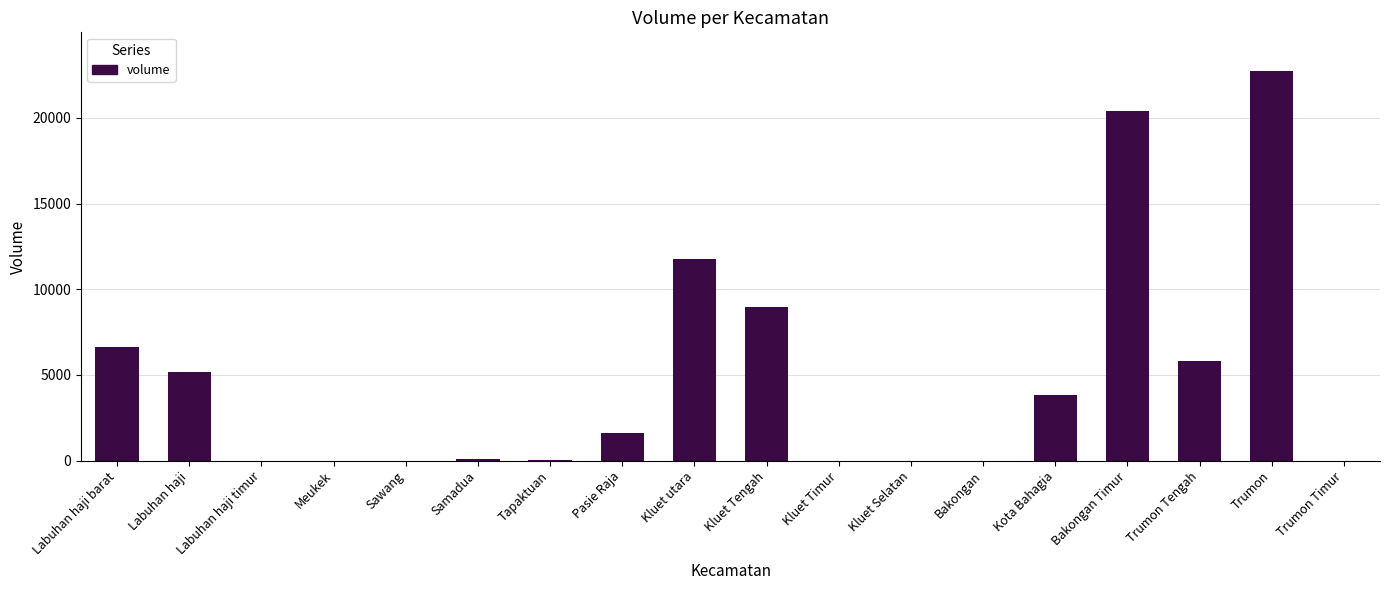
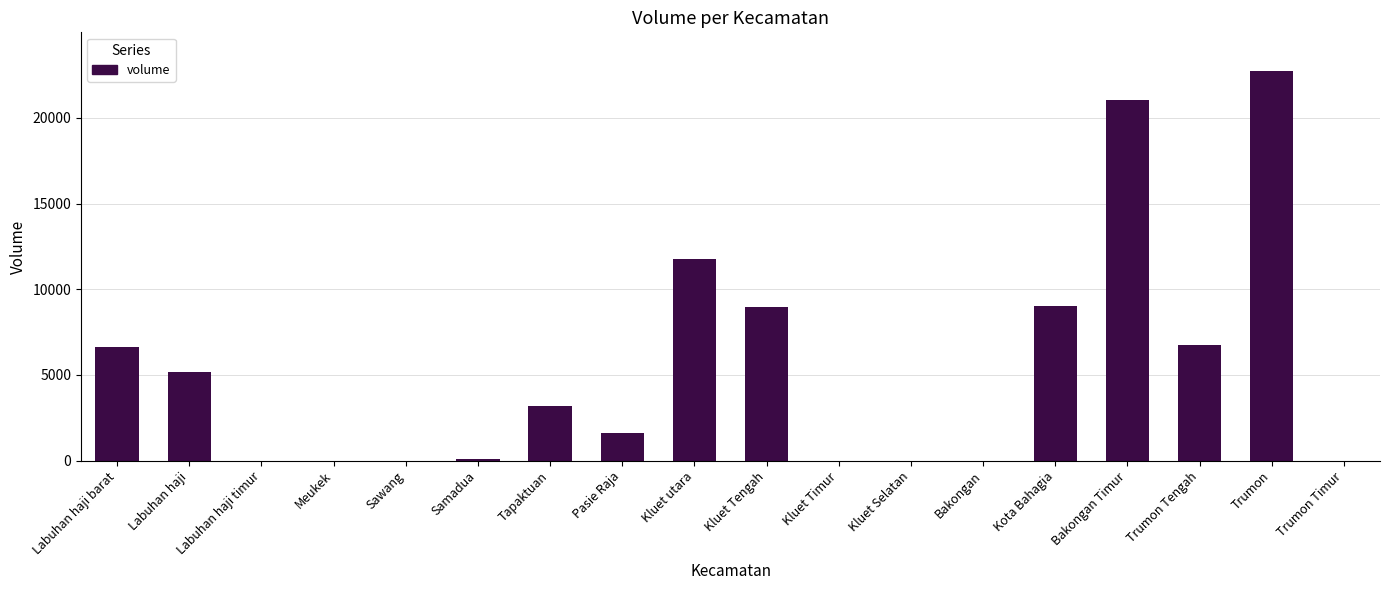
  {
    "Labuhan haji barat": 6700,
    "Labuhan haji": 5200,
    "Labuhan haji timur": 0,
    "Meukek": 0,
    "Sawang": 0,
-   "Tapaktuan": 100,
+   "Tapaktuan": 3200,
    "Pasie Raja": 1600,
    "Kluet utara": 11800,
    "Kluet Tengah": 9000,
    "Kluet Timur": 0,
    "Kluet Selatan": 0,
    "Bakongan": 0,
-   "Kota Bahagia": 3800,
-   "Bakongan Timur": 20400,
-   "Trumon Tengah": 5800,
+   "Kota Bahagia": 9000,
+   "Bakongan Timur": 21100,
+   "Trumon Tengah": 6800,
    "Trumon": 22700,
    "Trumon Timur": 0
  }
